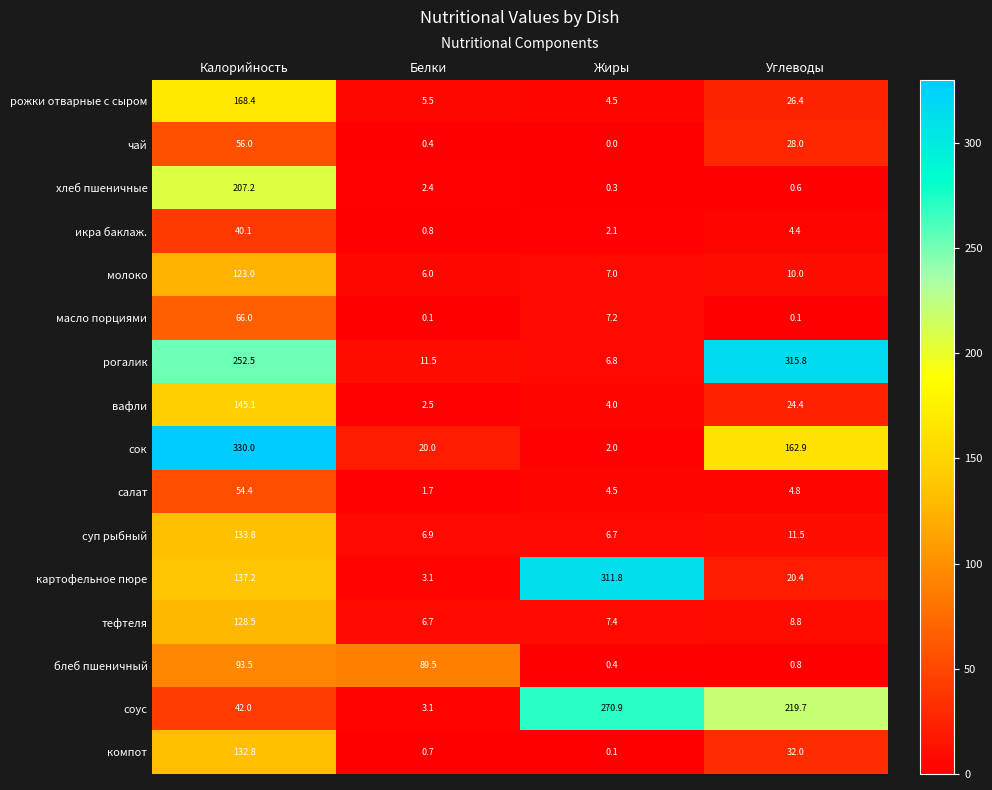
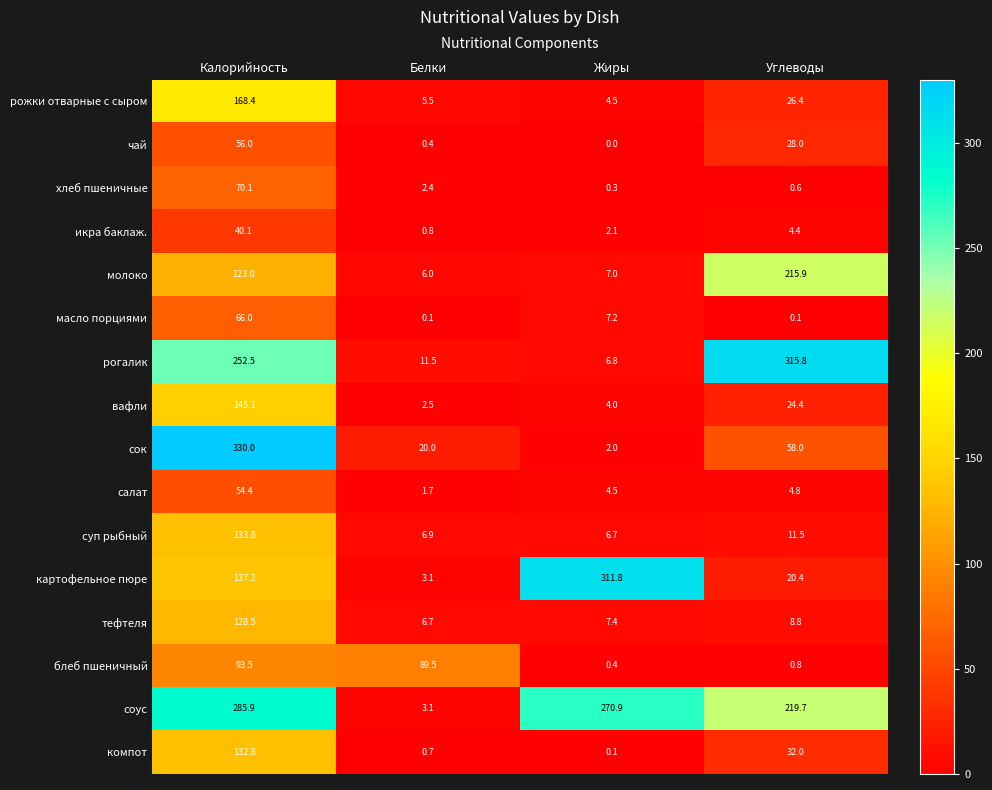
  {
    "рожки отварные с сыром": {
      "Калорийность": 168.4,
      "Белки": 5.5,
      "Жиры": 4.5,
      "Углеводы": 26.4
    },
    "чай": {
      "Калорийность": 56.0,
      "Белки": 0.4,
      "Жиры": 0.0,
      "Углеводы": 28.0
    },
    "хлеб пшеничные": {
-     "Калорийность": 207.2,
+     "Калорийность": 70.1,
      "Белки": 2.4,
      "Жиры": 0.3,
      "Углеводы": 0.6
    },
    "икра баклаж.": {
      "Калорийность": 40.1,
      "Белки": 0.8,
      "Жиры": 2.1,
      "Углеводы": 4.4
    },
    "молоко": {
      "Калорийность": 123.0,
      "Белки": 6.0,
      "Жиры": 7.0,
-     "Углеводы": 10.0
+     "Углеводы": 215.9
    },
    "масло порциями": {
      "Калорийность": 66.0,
      "Белки": 0.1,
      "Жиры": 7.2,
      "Углеводы": 0.1
    },
    "рогалик": {
      "Калорийность": 252.5,
      "Белки": 11.5,
      "Жиры": 6.8,
      "Углеводы": 315.8
    },
    "вафли": {
      "Калорийность": 145.1,
      "Белки": 2.5,
      "Жиры": 4.0,
      "Углеводы": 24.4
    },
    "сок": {
      "Калорийность": 330.0,
      "Белки": 20.0,
      "Жиры": 2.0,
-     "Углеводы": 162.9
+     "Углеводы": 58.0
    },
    "салат": {
      "Калорийность": 54.4,
      "Белки": 1.7,
      "Жиры": 4.5,
      "Углеводы": 4.8
    },
    "суп рыбный": {
      "Калорийность": 133.8,
      "Белки": 6.9,
      "Жиры": 6.7,
      "Углеводы": 11.5
    },
    "картофельное пюре": {
      "Калорийность": 137.2,
      "Белки": 3.1,
      "Жиры": 311.8,
      "Углеводы": 20.4
    },
    "тефтеля": {
      "Калорийность": 128.5,
      "Белки": 6.7,
      "Жиры": 7.4,
      "Углеводы": 8.8
    },
    "блеб пшеничный": {
      "Калорийность": 93.5,
      "Белки": 89.5,
      "Жиры": 0.4,
      "Углеводы": 0.8
    },
    "соус": {
-     "Калорийность": 42.0,
+     "Калорийность": 285.9,
      "Белки": 3.1,
      "Жиры": 270.9,
      "Углеводы": 219.7
    },
    "компот": {
      "Калорийность": 132.8,
      "Белки": 0.7,
      "Жиры": 0.1,
      "Углеводы": 32.0
    }
  }
